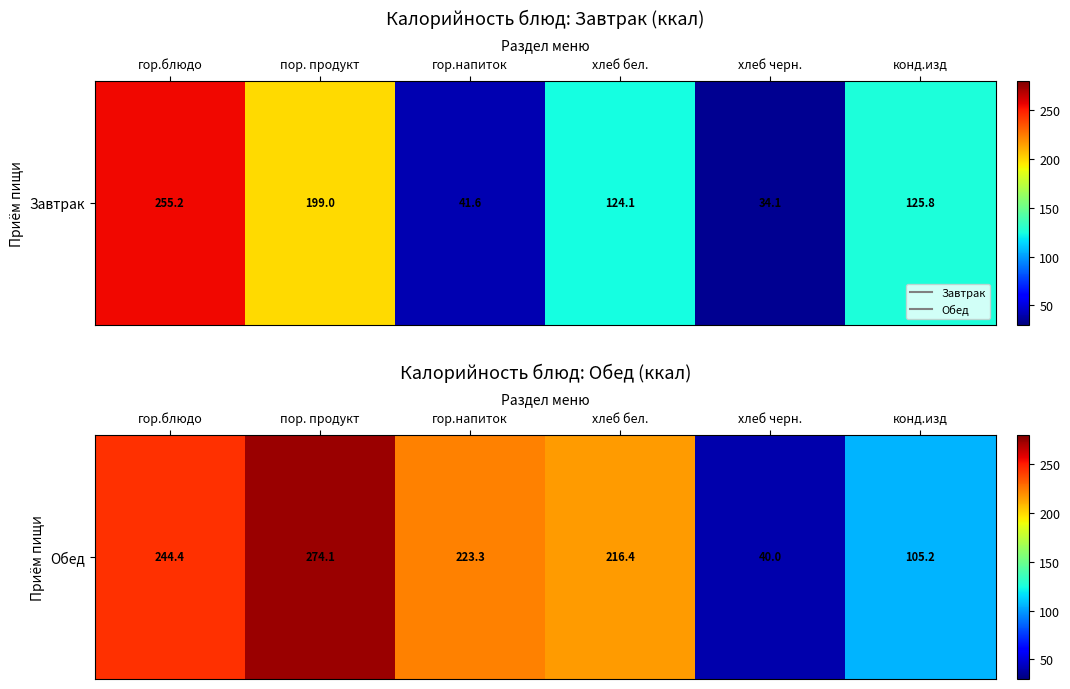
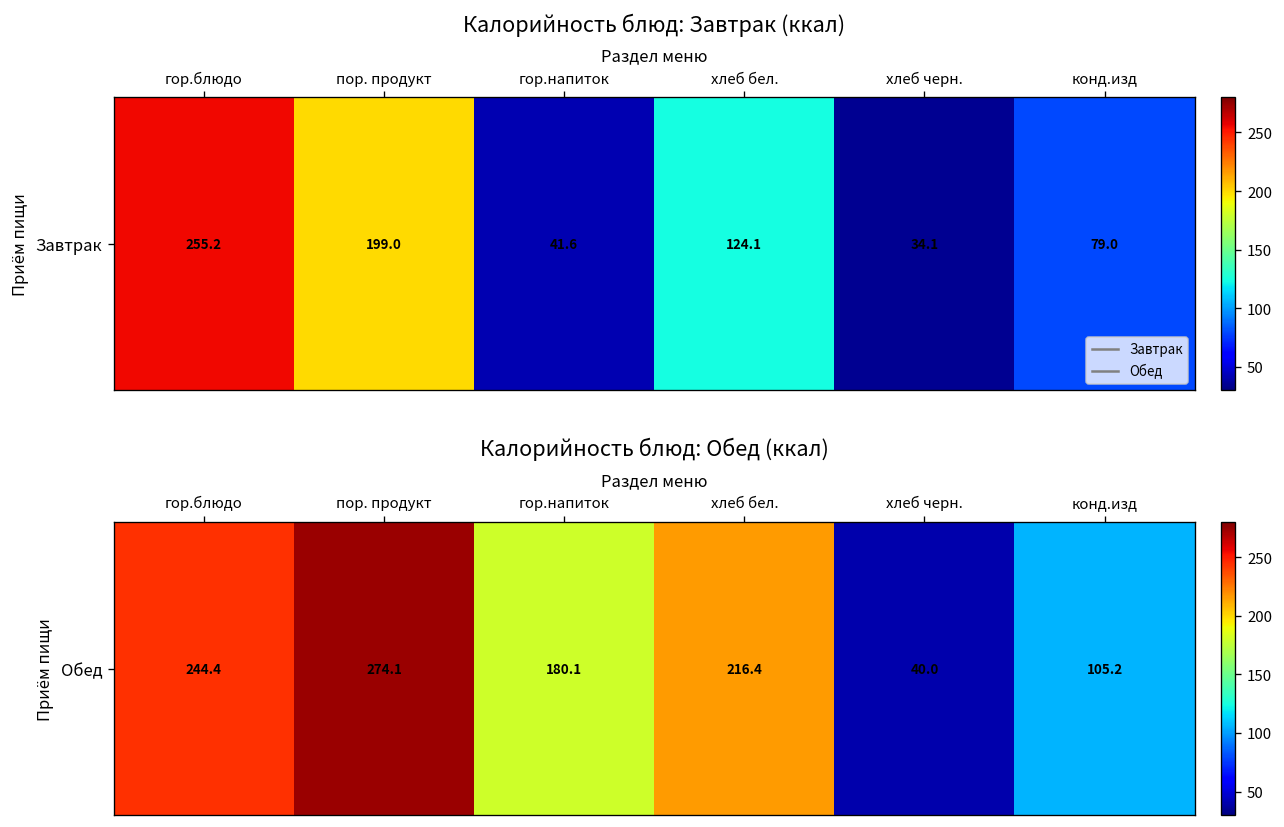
  {
    "Калорийность блюд: Завтрак (ккал)": {
      "Завтрак": {
        "гор.блюдо": 255.2,
        "пор. продукт": 199.0,
        "гор.напиток": 41.6,
        "хлеб бел.": 124.1,
        "хлеб черн.": 34.1,
-       "конд.изд": 125.8
+       "конд.изд": 79.0
      }
    },
    "Калорийность блюд: Обед (ккал)": {
      "Обед": {
        "гор.блюдо": 244.4,
        "пор. продукт": 274.1,
-       "гор.напиток": 223.3,
+       "гор.напиток": 180.1,
        "хлеб бел.": 216.4,
        "хлеб черн.": 40.0,
        "конд.изд": 105.2
      }
    }
  }
